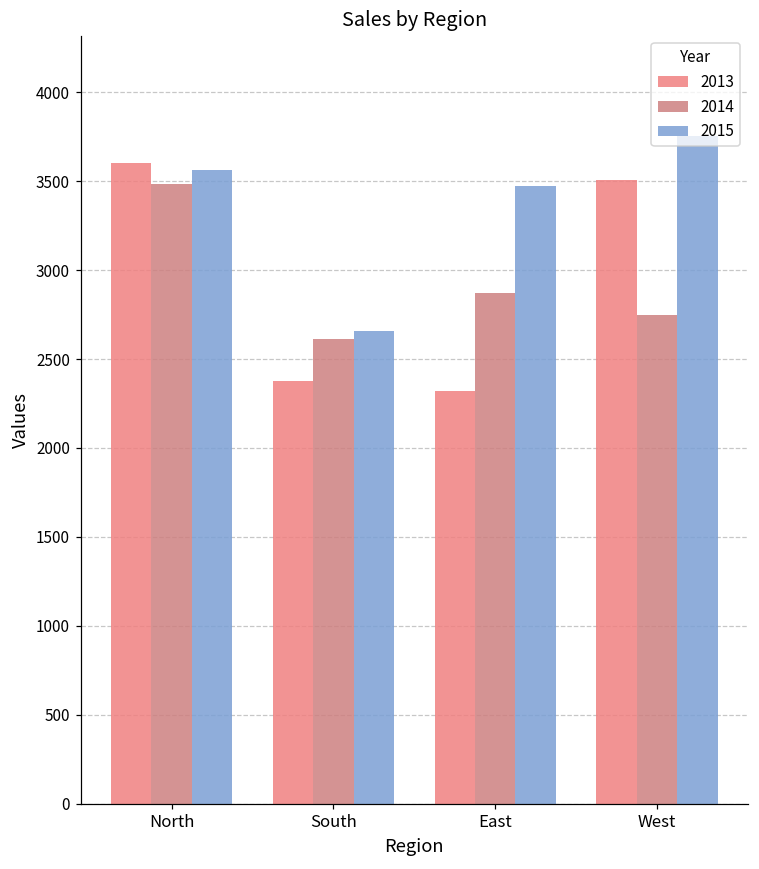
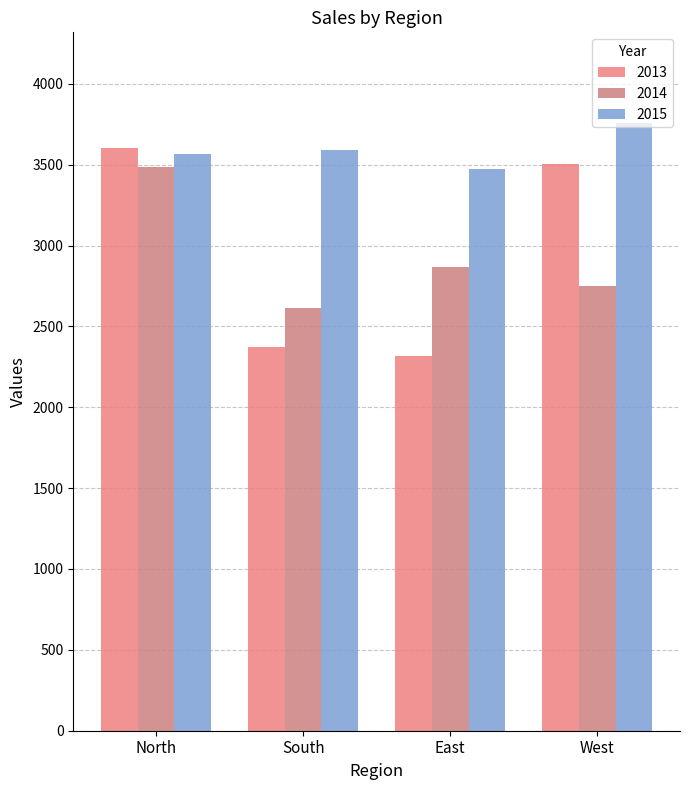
  {
    "2015": {
      "North": 3570,
-     "South": 2660,
+     "South": 3590,
      "East": 3470
    }
  }
